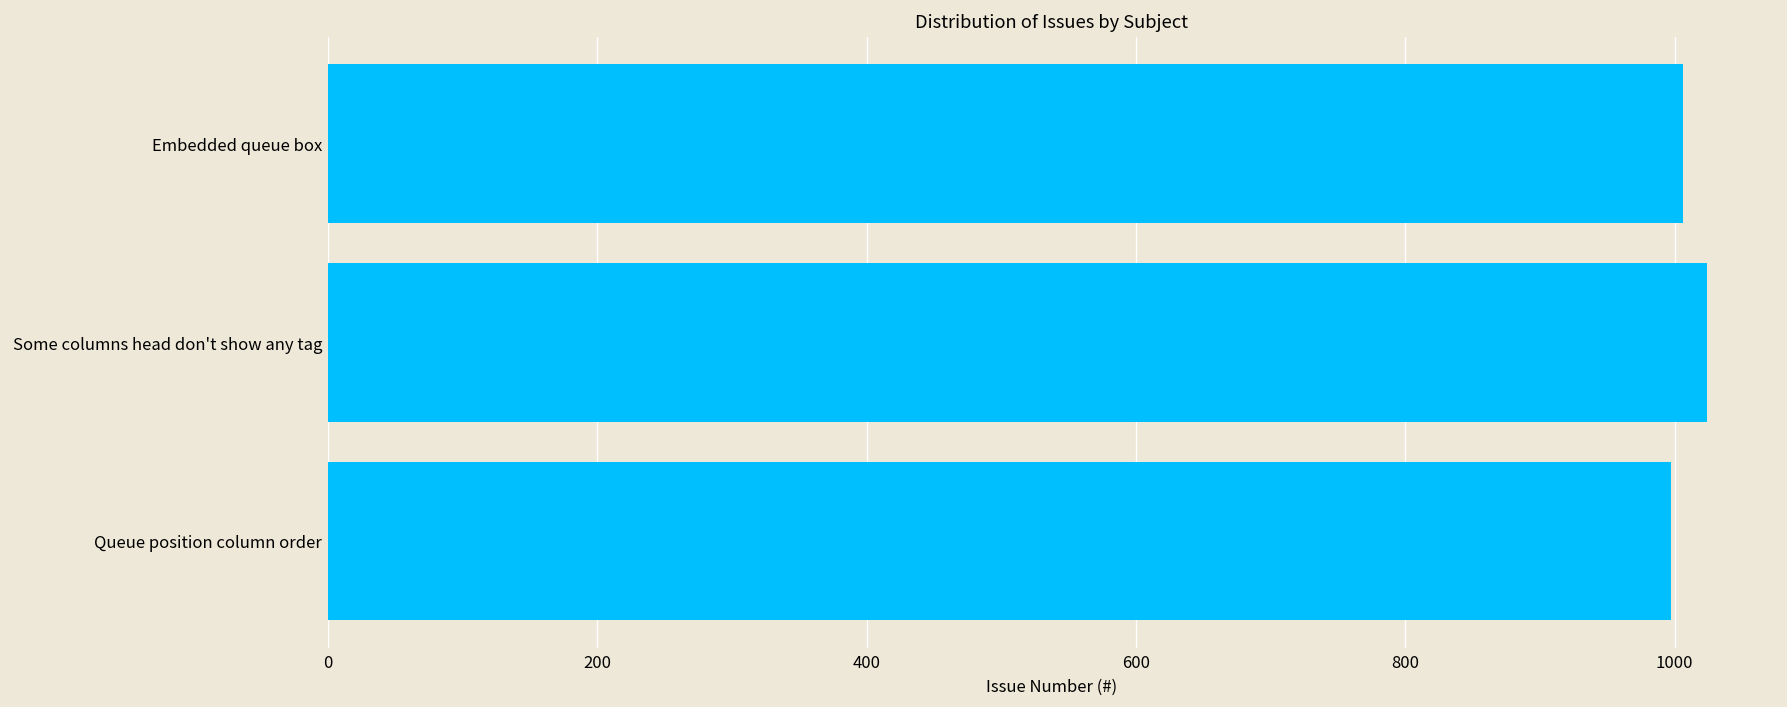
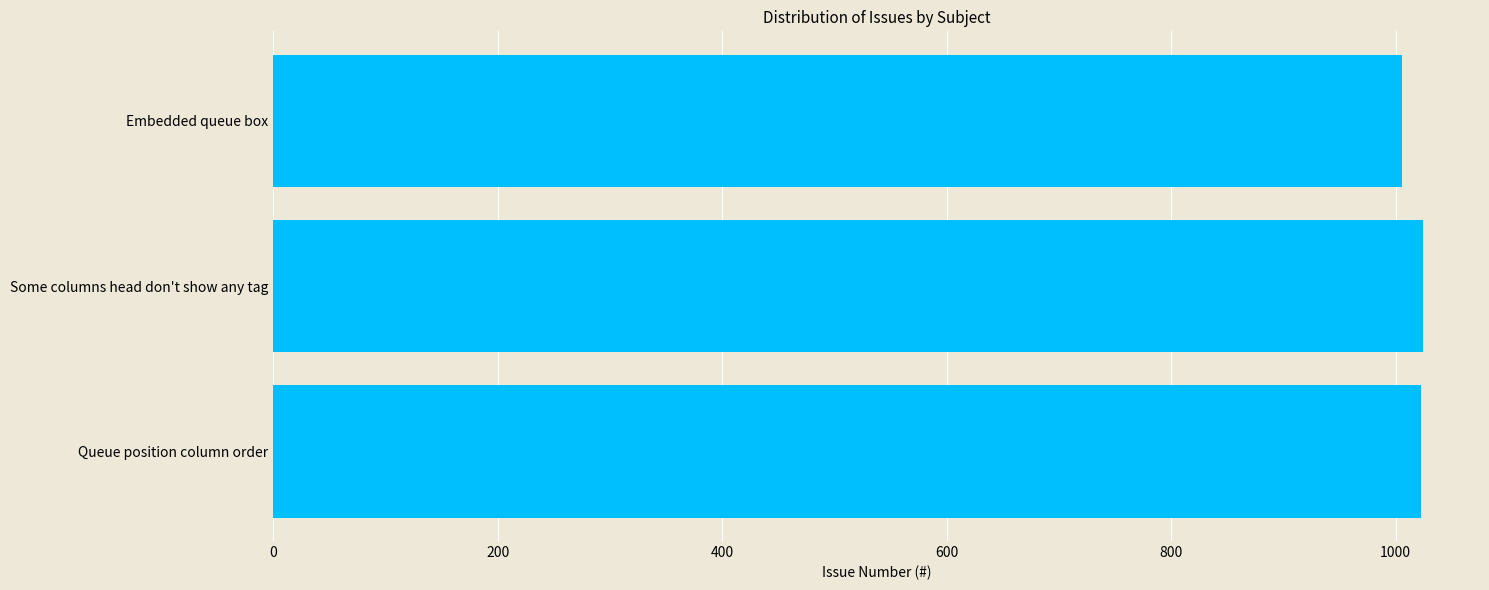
  {
    "Embedded queue box": 1006,
    "Some columns head don't show any tag": 1024,
-   "Queue position column order": 997
+   "Queue position column order": 1023
  }
